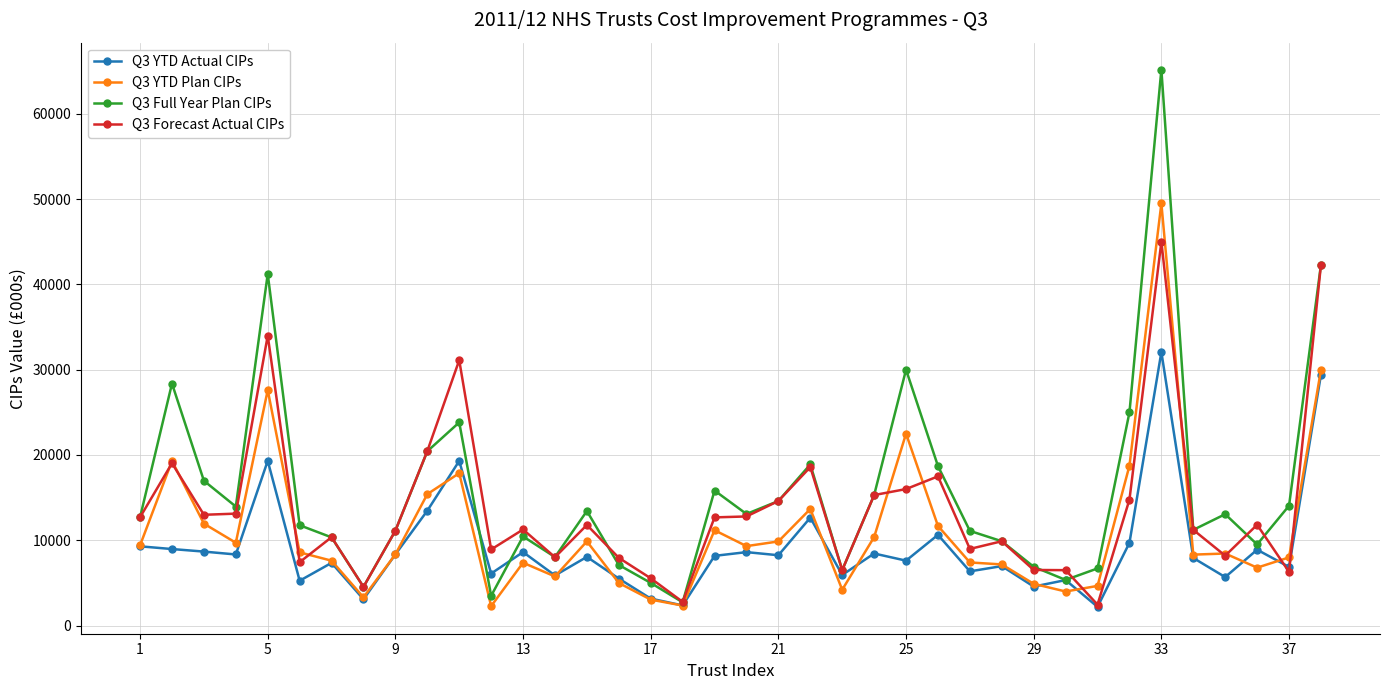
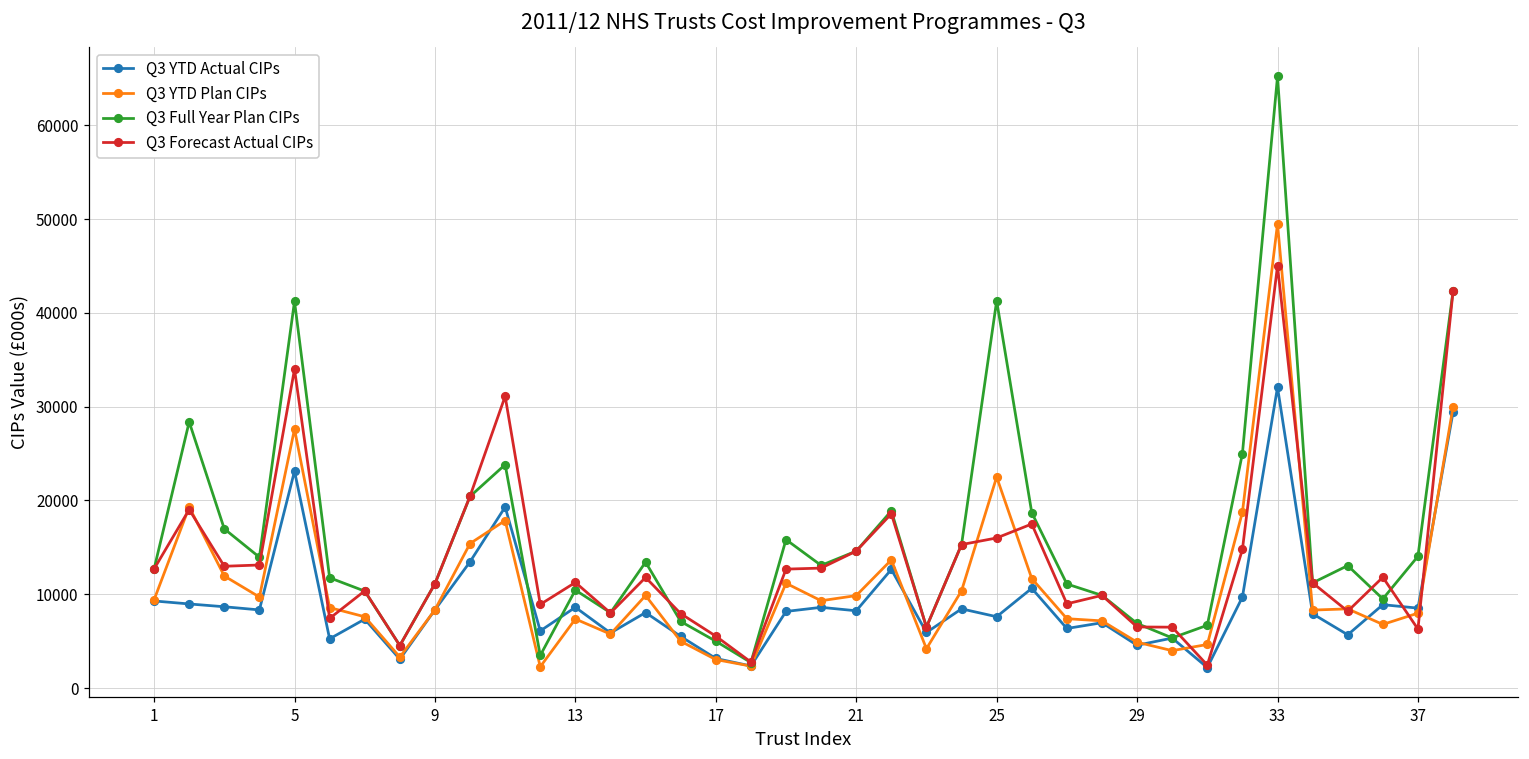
  {
    "Q3 YTD Actual CIPs": {
-     "5": 19000,
+     "5": 23000,
      "13": 9000,
      "21": 8000,
      "25": 8000,
      "29": 5000,
      "33": 32000,
-     "37": 7000
+     "37": 9000
    },
    "Q3 YTD Plan CIPs": {
      "5": 28000,
      "13": 7000,
      "21": 10000,
      "25": 23000,
      "29": 5000,
      "33": 49000,
      "37": 8000
    },
    "Q3 Full Year Plan CIPs": {
      "5": 41000,
      "13": 10000,
      "17": 5000,
-     "25": 30000,
+     "25": 41000,
      "29": 7000,
      "33": 65000,
      "37": 14000
    },
    "Q3 Forecast Actual CIPs": {
      "5": 34000,
      "13": 11000,
      "17": 6000,
      "25": 16000,
      "29": 7000,
      "33": 45000,
      "37": 6000
    }
  }
